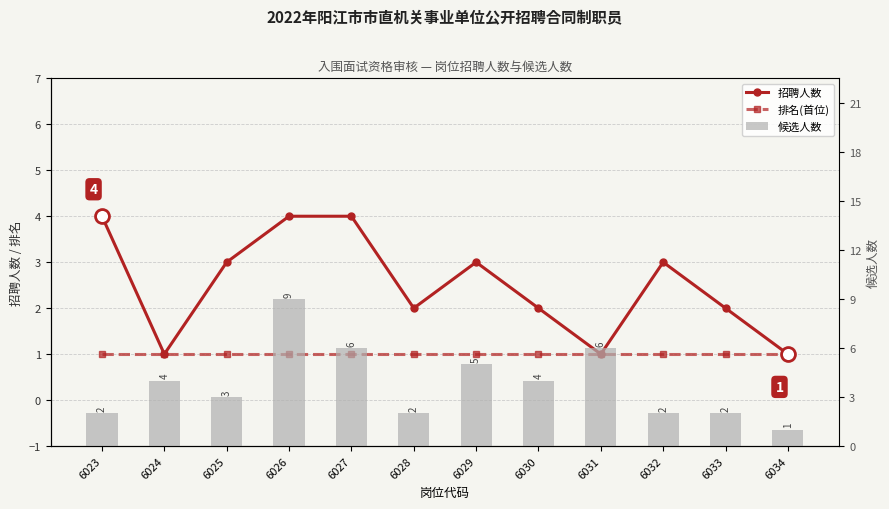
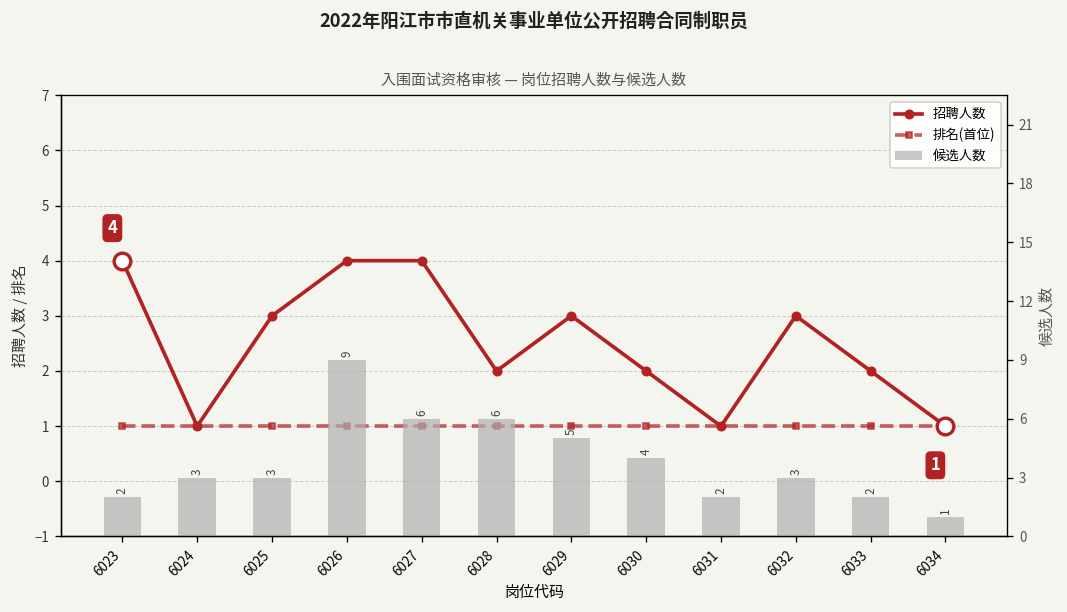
  {
    "候选人数": {
      "6023": 2,
-     "6024": 4,
+     "6024": 3,
      "6025": 3,
      "6026": 9,
      "6027": 6,
-     "6028": 2,
+     "6028": 6,
      "6029": 5,
      "6030": 4,
-     "6031": 6,
-     "6032": 2,
+     "6031": 2,
+     "6032": 3,
      "6033": 2,
      "6034": 1
    }
  }
